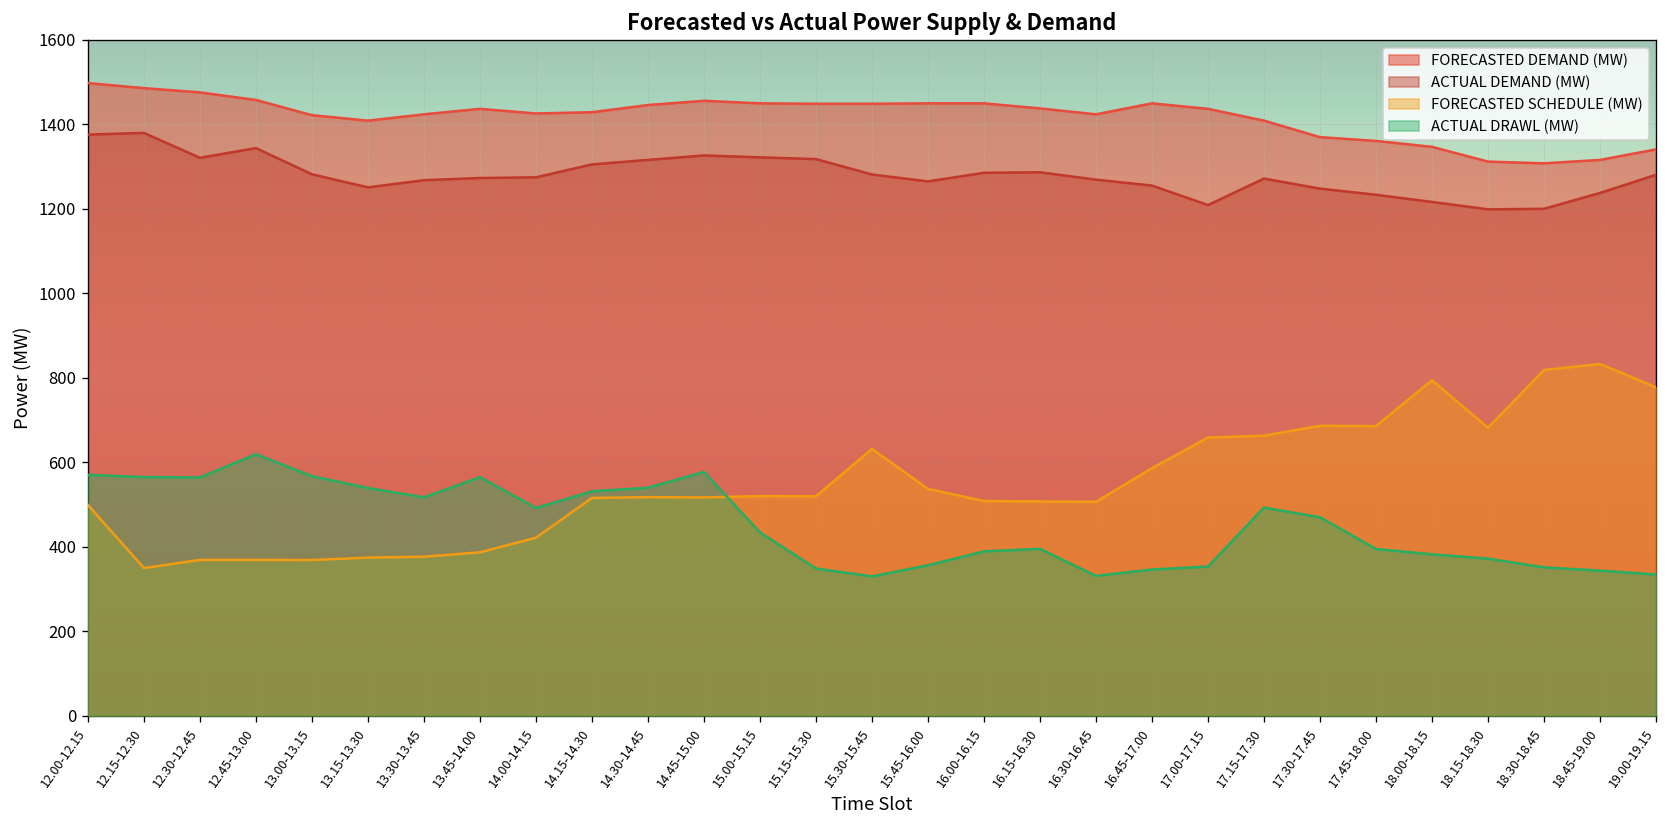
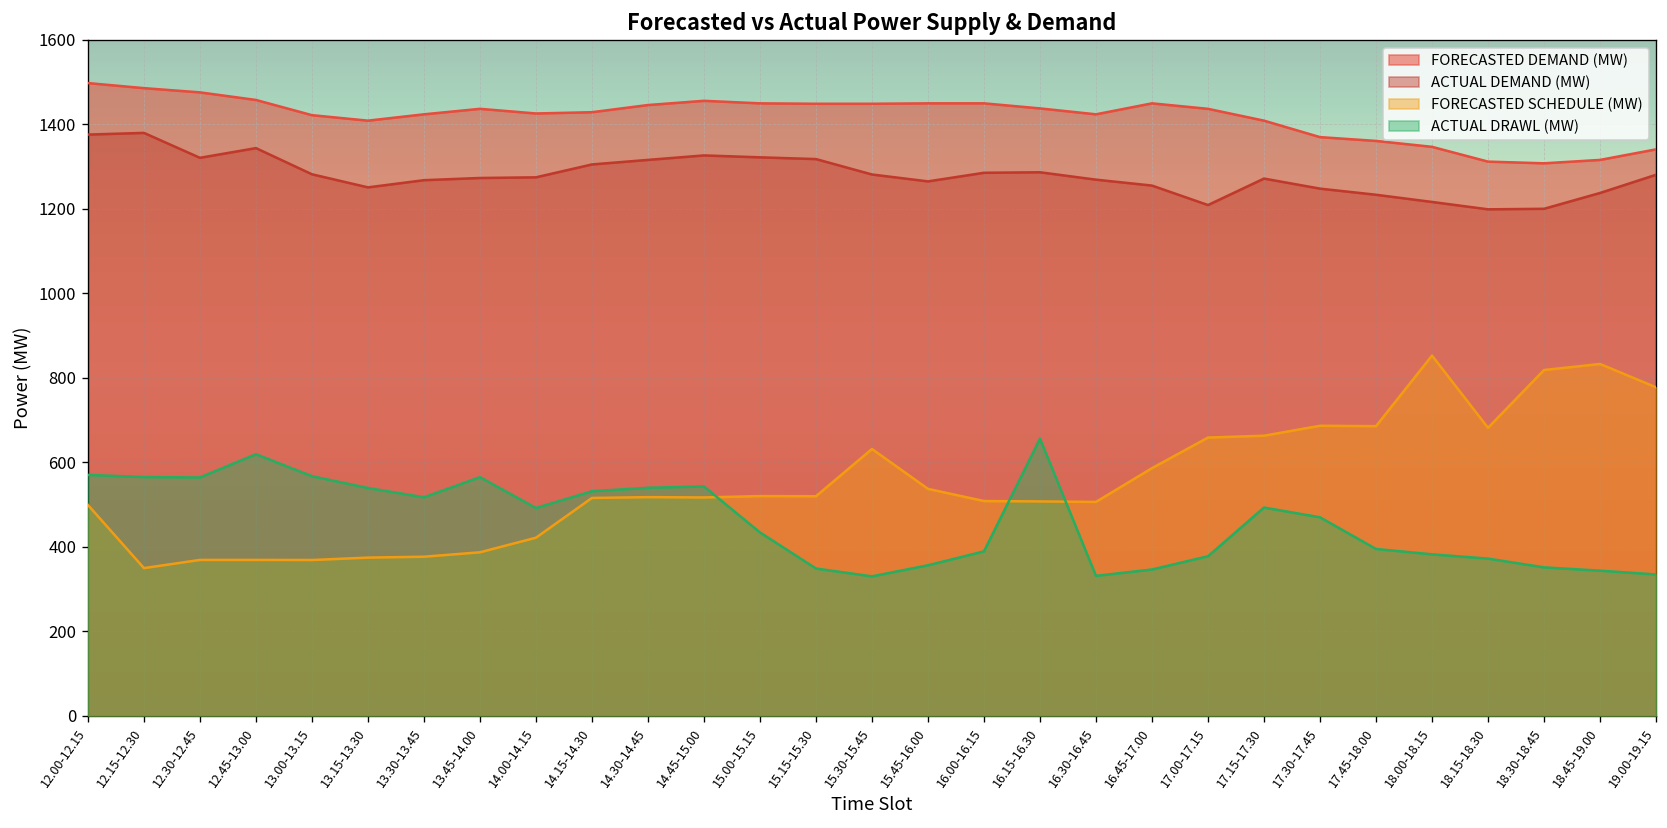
  {
    "FORECASTED SCHEDULE (MW)": {
      "12.00-12.15": 500,
      "12.15-12.30": 350,
      "12.30-12.45": 370,
      "12.45-13.00": 370,
      "13.00-13.15": 370,
      "13.15-13.30": 370,
      "13.30-13.45": 380,
      "13.45-14.00": 390,
      "14.00-14.15": 420,
      "14.15-14.30": 520,
      "14.30-14.45": 520,
      "14.45-15.00": 520,
      "15.00-15.15": 520,
      "15.15-15.30": 520,
      "15.30-15.45": 630,
      "15.45-16.00": 540,
      "16.00-16.15": 510,
      "16.15-16.30": 510,
      "16.30-16.45": 510,
      "16.45-17.00": 590,
      "17.00-17.15": 660,
      "17.15-17.30": 660,
      "17.30-17.45": 690,
      "17.45-18.00": 690,
-     "18.00-18.15": 790,
+     "18.00-18.15": 850,
      "18.15-18.30": 680,
      "18.30-18.45": 820,
      "18.45-19.00": 830,
      "19.00-19.15": 780
    },
    "ACTUAL DRAWL (MW)": {
      "12.00-12.15": 570,
      "12.15-12.30": 570,
      "12.30-12.45": 560,
      "12.45-13.00": 620,
      "13.00-13.15": 570,
      "13.15-13.30": 540,
      "13.30-13.45": 520,
      "13.45-14.00": 560,
      "14.00-14.15": 490,
      "14.15-14.30": 530,
      "14.30-14.45": 540,
-     "14.45-15.00": 580,
+     "14.45-15.00": 540,
      "15.00-15.15": 430,
      "15.15-15.30": 350,
      "15.30-15.45": 330,
      "15.45-16.00": 360,
      "16.00-16.15": 390,
-     "16.15-16.30": 390,
+     "16.15-16.30": 660,
      "16.30-16.45": 330,
      "16.45-17.00": 350,
-     "17.00-17.15": 350,
+     "17.00-17.15": 380,
      "17.15-17.30": 490,
      "17.30-17.45": 470,
      "17.45-18.00": 390,
      "18.00-18.15": 380,
      "18.15-18.30": 370,
      "18.30-18.45": 350,
      "18.45-19.00": 340,
      "19.00-19.15": 330
    }
  }
